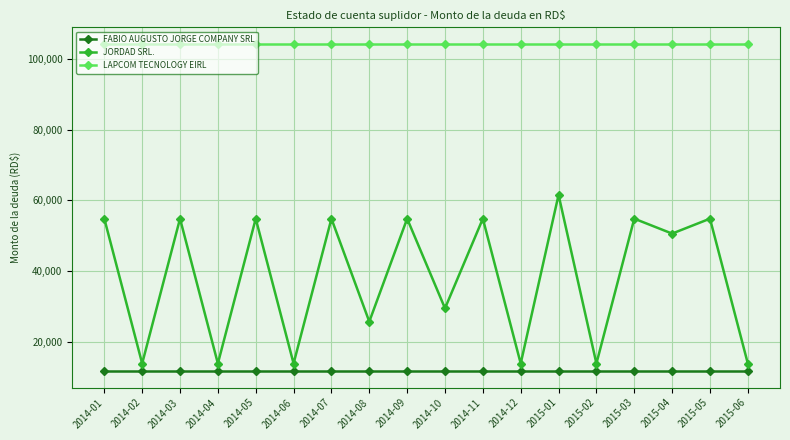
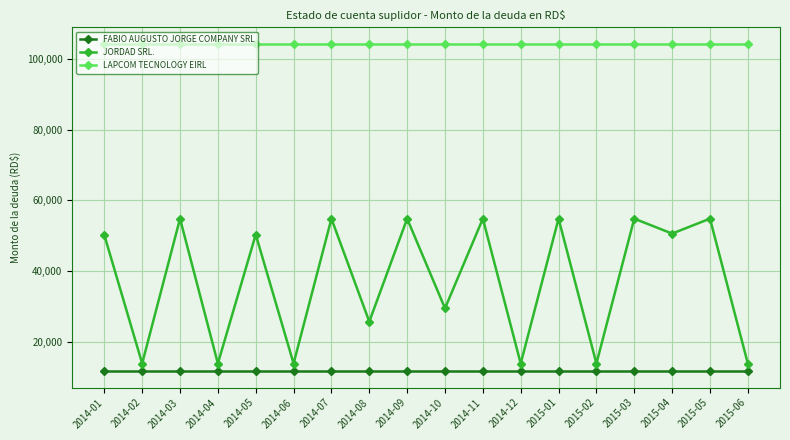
  {
    "FABIO AUGUSTO JORGE COMPANY SRL": {
      "2014-01": "12,000",
      "2014-02": "12,000",
      "2014-03": "12,000",
      "2014-04": "12,000",
      "2014-05": "12,000",
      "2014-06": "12,000",
      "2014-07": "12,000",
      "2014-08": "12,000",
      "2014-09": "12,000",
      "2014-10": "12,000",
      "2014-11": "12,000",
      "2014-12": "12,000",
      "2015-01": "12,000",
      "2015-02": "12,000",
      "2015-03": "12,000",
      "2015-04": "12,000",
      "2015-05": "12,000",
      "2015-06": "12,000"
    },
    "JORDAD SRL.": {
-     "2014-01": "55,000",
+     "2014-01": "50,000",
      "2014-02": "14,000",
      "2014-03": "55,000",
      "2014-04": "14,000",
-     "2014-05": "55,000",
+     "2014-05": "50,000",
      "2014-06": "14,000",
      "2014-07": "55,000",
      "2014-08": "26,000",
      "2014-09": "55,000",
      "2014-10": "29,000",
      "2014-11": "55,000",
      "2014-12": "14,000",
-     "2015-01": "62,000",
+     "2015-01": "55,000",
      "2015-02": "14,000",
      "2015-03": "55,000",
      "2015-04": "51,000",
      "2015-05": "55,000",
      "2015-06": "14,000"
    },
    "LAPCOM TECNOLOGY EIRL": {
      "2014-06": "104,000",
      "2014-07": "104,000",
      "2014-08": "104,000",
      "2014-09": "104,000",
      "2014-10": "104,000",
      "2014-11": "104,000",
      "2014-12": "104,000",
      "2015-01": "104,000",
      "2015-02": "104,000",
      "2015-03": "104,000",
      "2015-04": "104,000",
      "2015-05": "104,000",
      "2015-06": "104,000"
    }
  }
